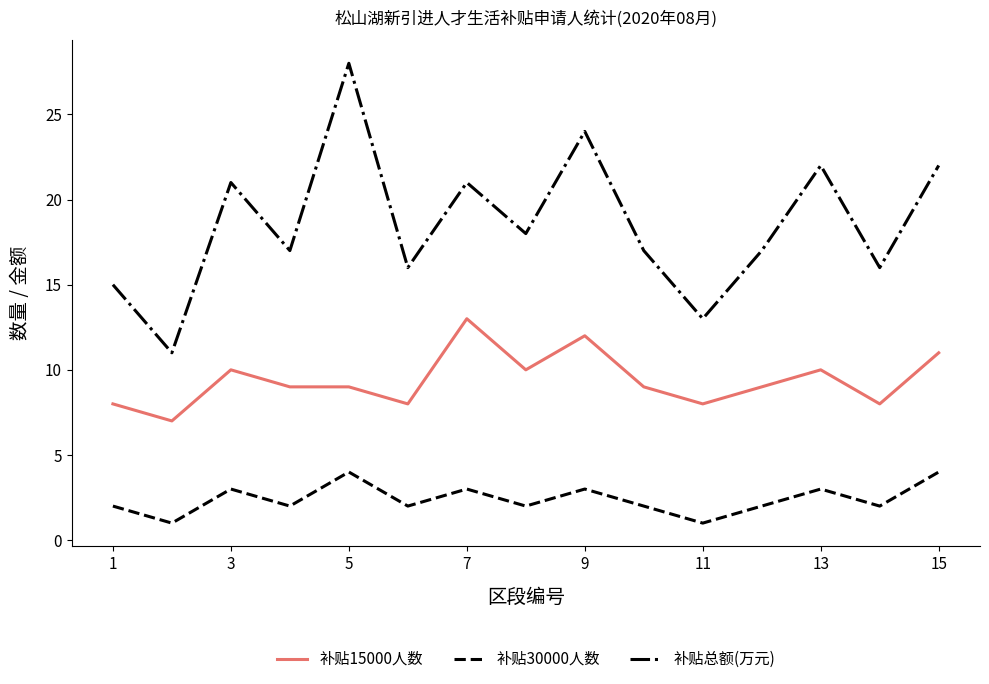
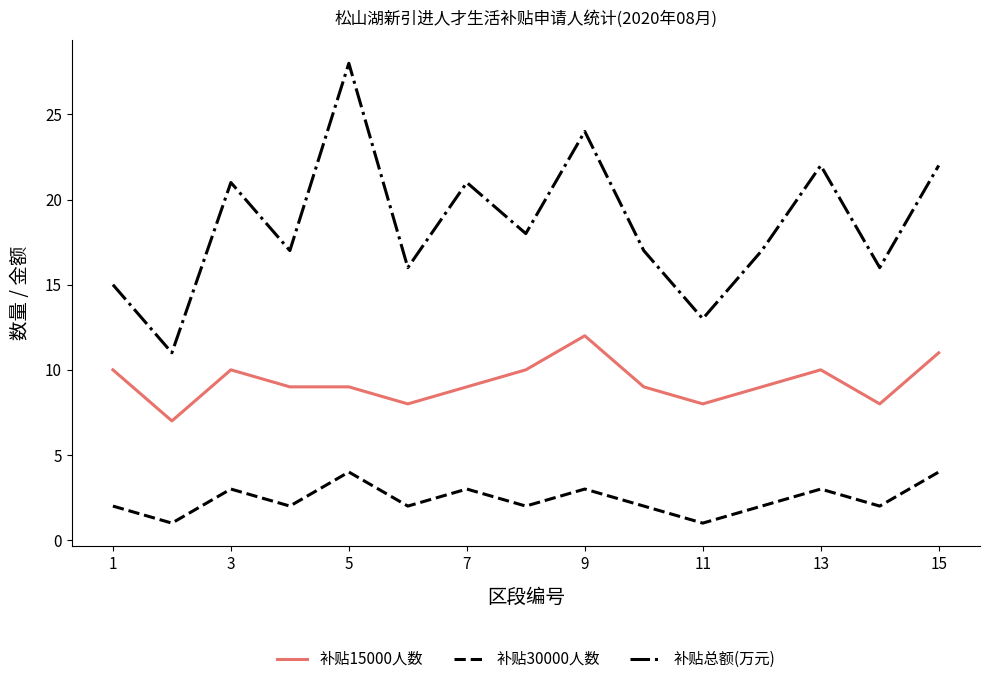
  {
    "补贴15000人数": {
-     "1": 8,
+     "1": 10,
      "3": 10,
      "5": 9,
-     "7": 13,
+     "7": 9,
      "9": 12,
      "11": 8,
      "13": 10,
      "15": 11
    }
  }
